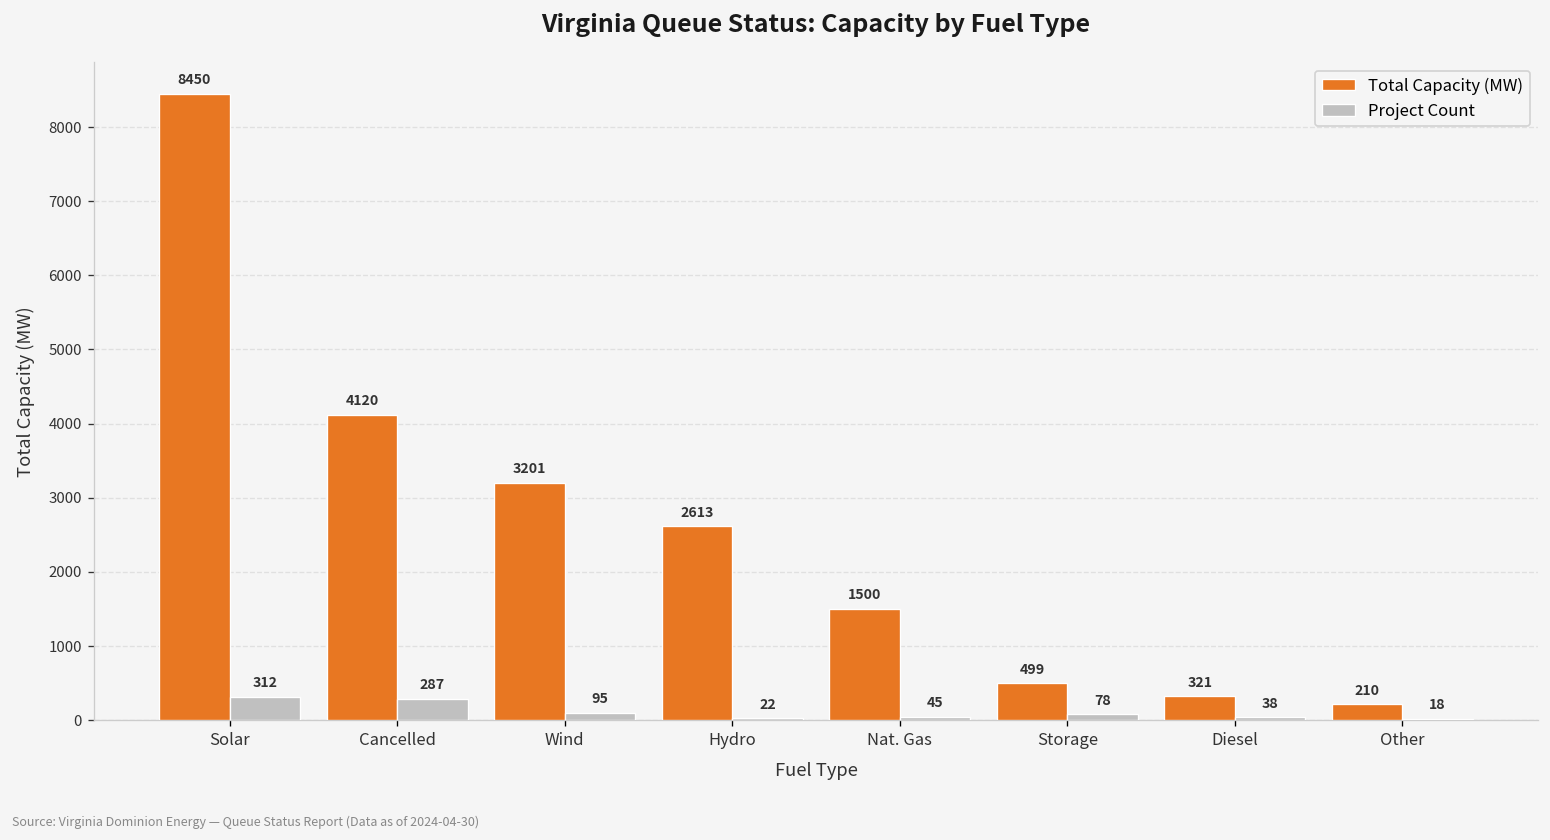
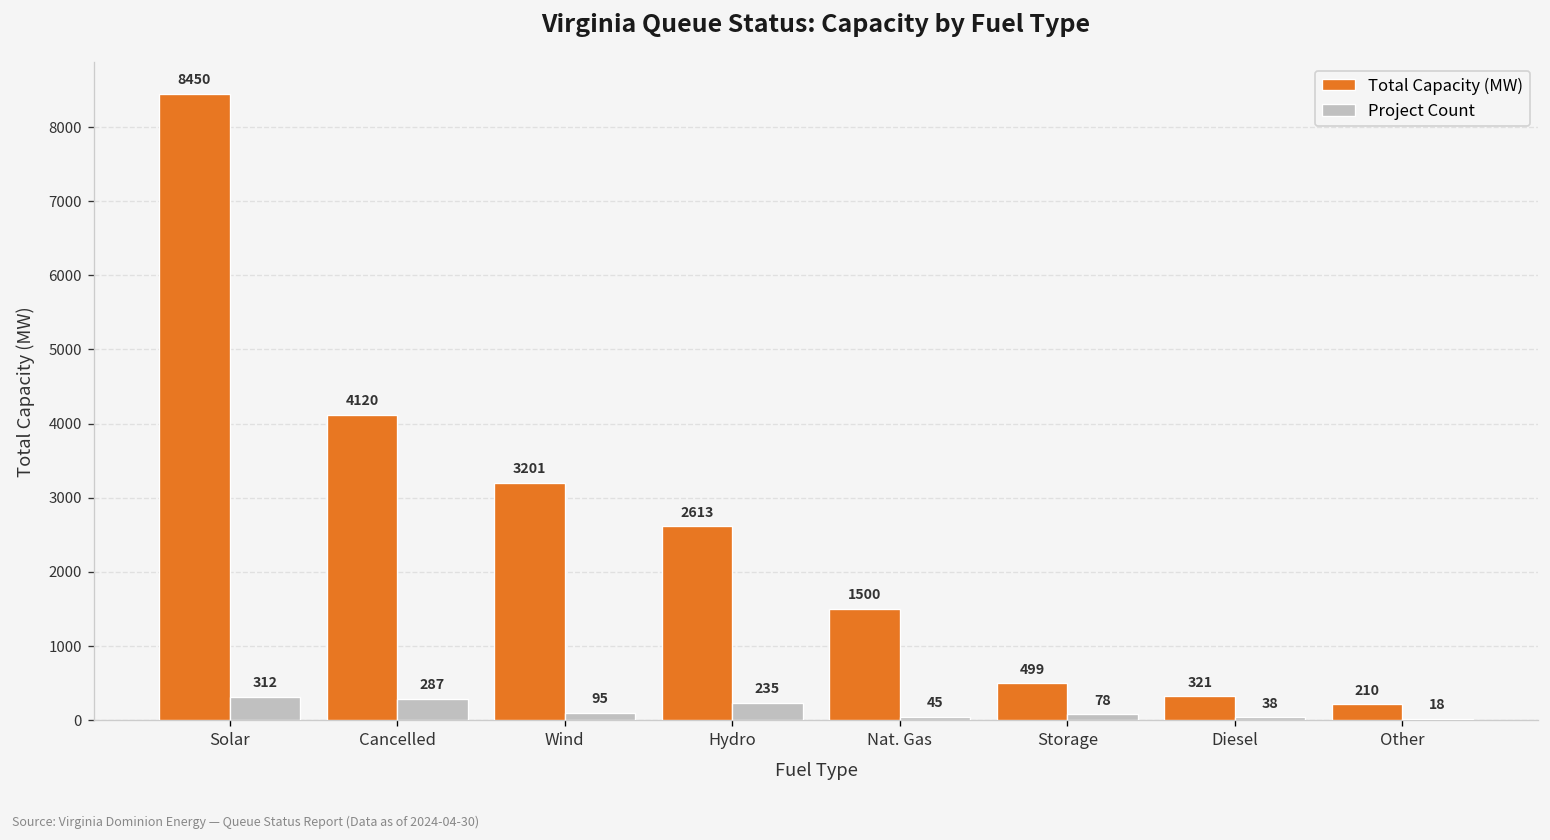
  {
    "Total Capacity (MW)": {
      "Solar": 8450,
      "Cancelled": 4120,
      "Wind": 3201,
      "Hydro": 2613,
      "Nat. Gas": 1500,
      "Storage": 499,
      "Diesel": 321,
      "Other": 210
    },
    "Project Count": {
      "Solar": 312,
      "Cancelled": 287,
      "Wind": 95,
-     "Hydro": 22,
+     "Hydro": 235,
      "Nat. Gas": 45,
      "Storage": 78,
      "Diesel": 38,
      "Other": 18
    }
  }
